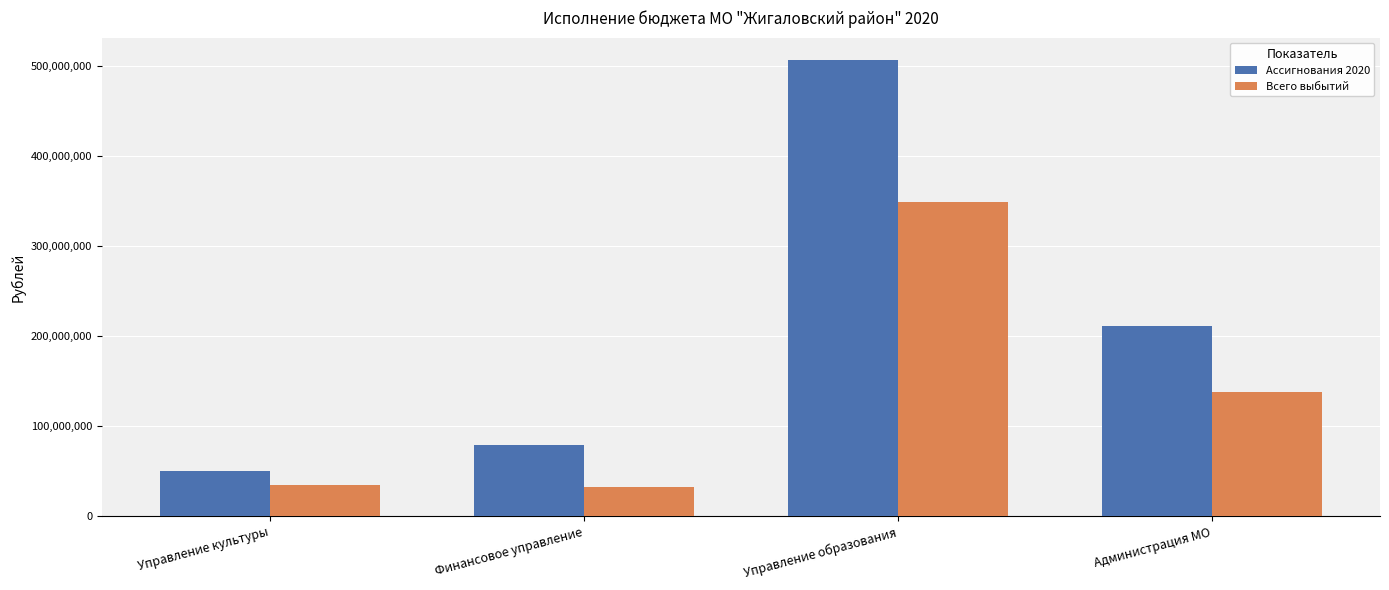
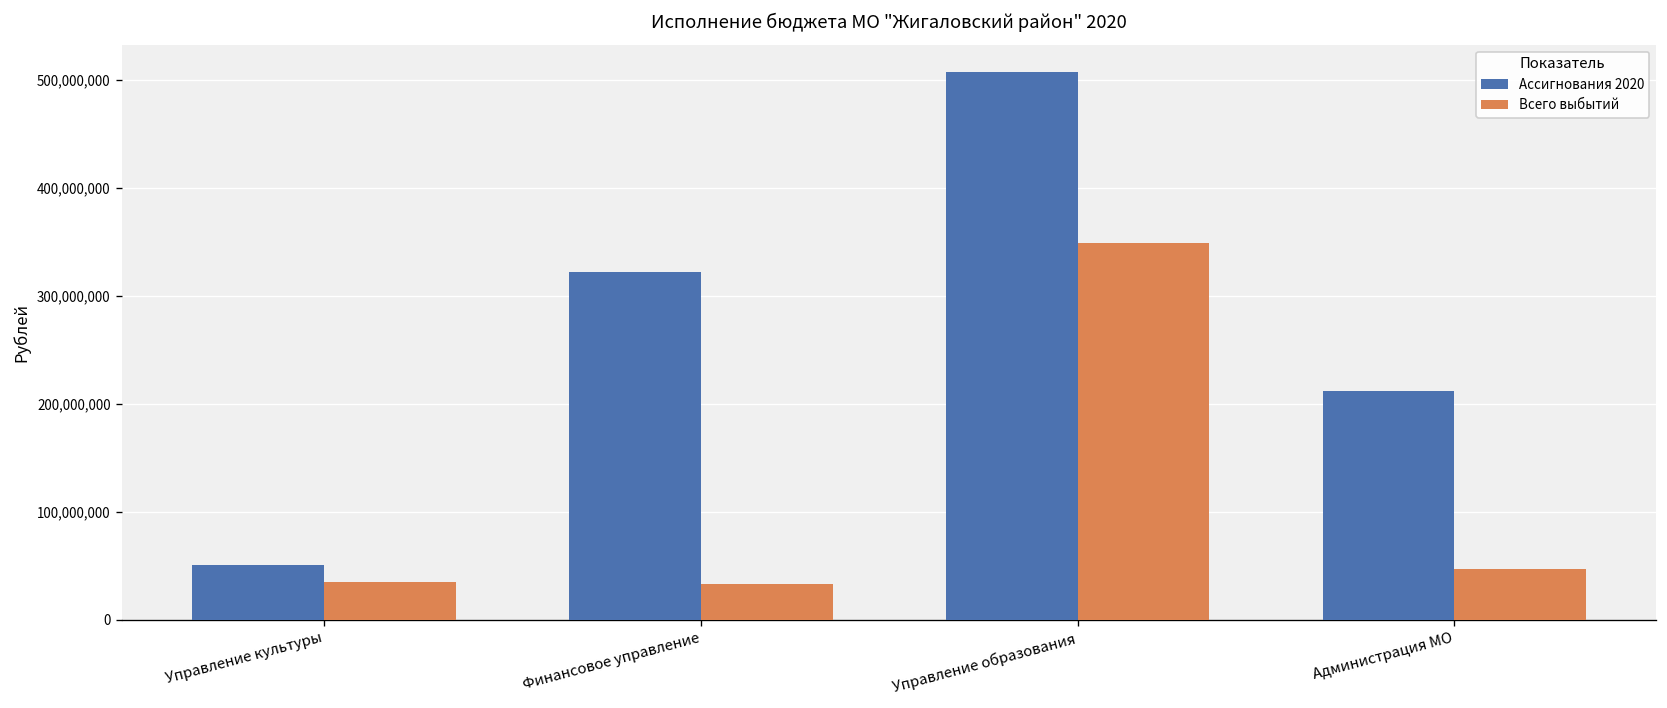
  {
    "Ассигнования 2020": {
      "Управление культуры": "50,000,000",
-     "Финансовое управление": "80,000,000",
+     "Финансовое управление": "320,000,000",
      "Управление образования": "510,000,000",
      "Администрация МО": "210,000,000"
    },
    "Всего выбытий": {
      "Управление культуры": "30,000,000",
      "Финансовое управление": "30,000,000",
      "Управление образования": "350,000,000",
-     "Администрация МО": "140,000,000"
+     "Администрация МО": "50,000,000"
    }
  }
